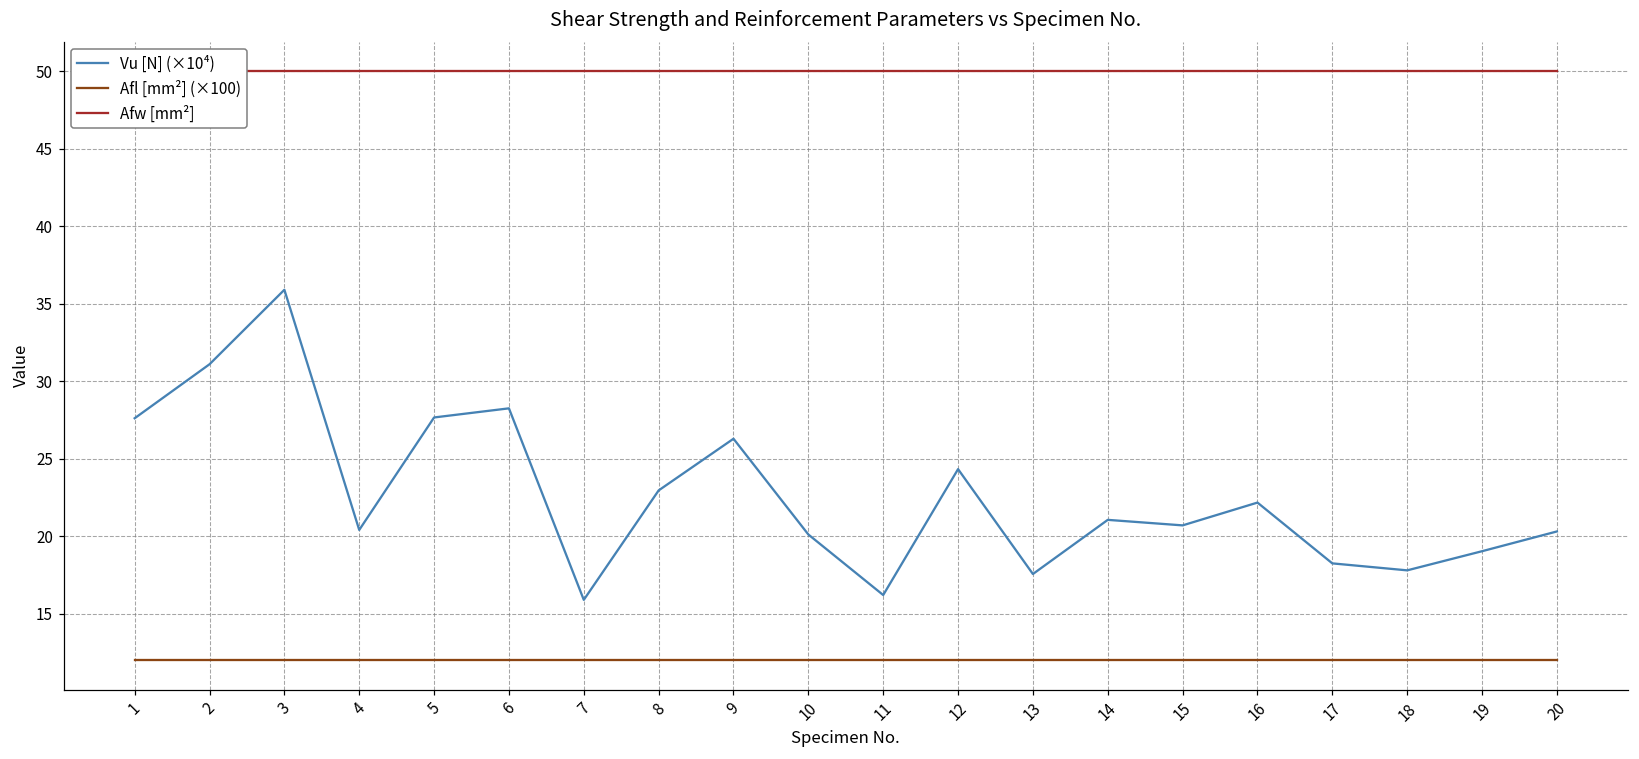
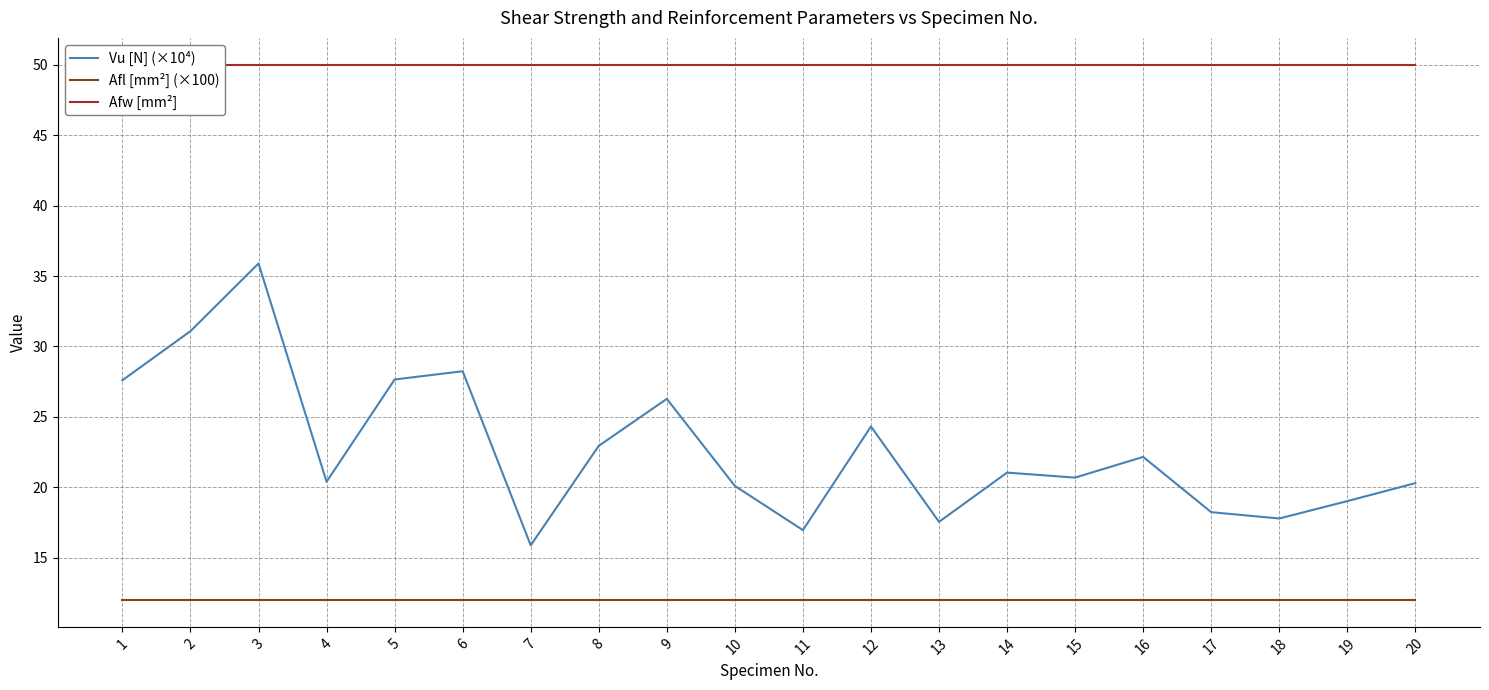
  {
    "Vu [N] (×10⁴)": {
      "1": 27.6,
      "2": 31.1,
      "3": 35.9,
      "4": 20.4,
      "5": 27.7,
      "6": 28.2,
      "7": 15.9,
      "8": 22.9,
      "9": 26.3,
      "10": 20.1,
-     "11": 16.2,
+     "11": 17.0,
      "12": 24.3,
      "13": 17.6,
      "14": 21.0,
      "15": 20.7,
      "16": 22.2,
      "17": 18.2,
      "18": 17.8,
      "19": 19.0,
      "20": 20.3
    }
  }
